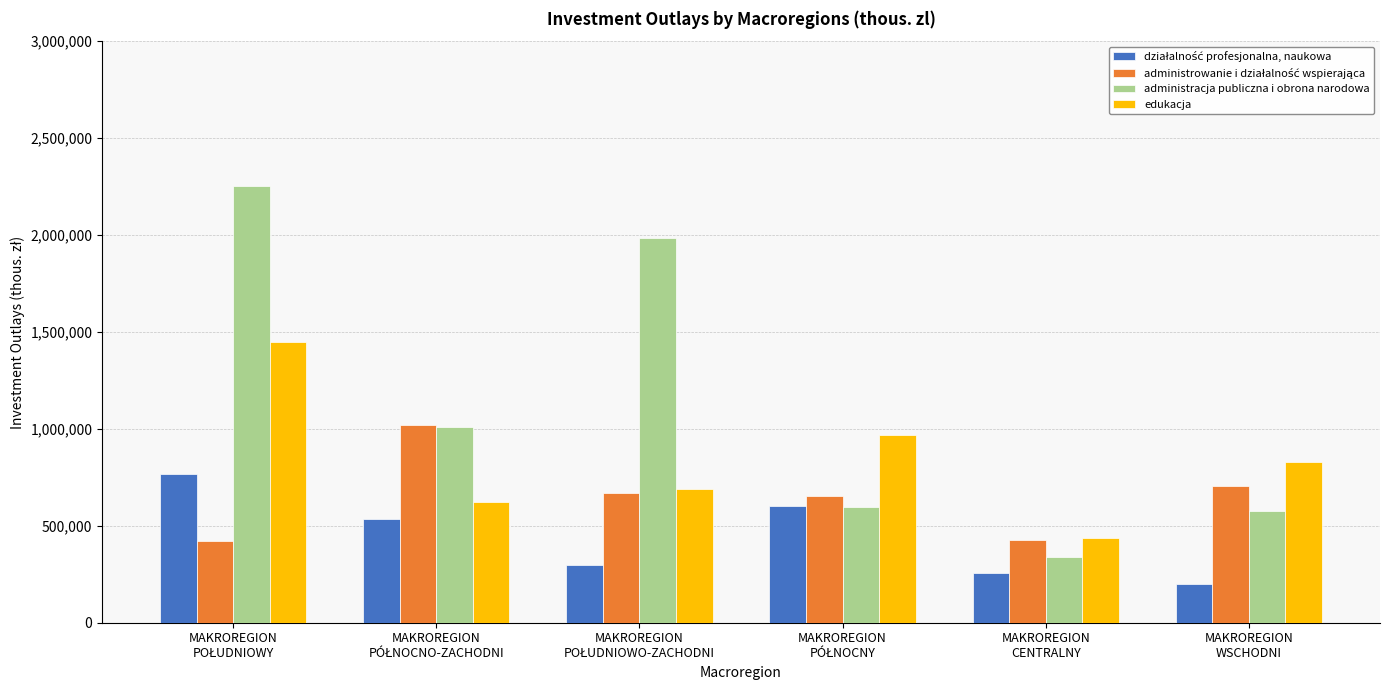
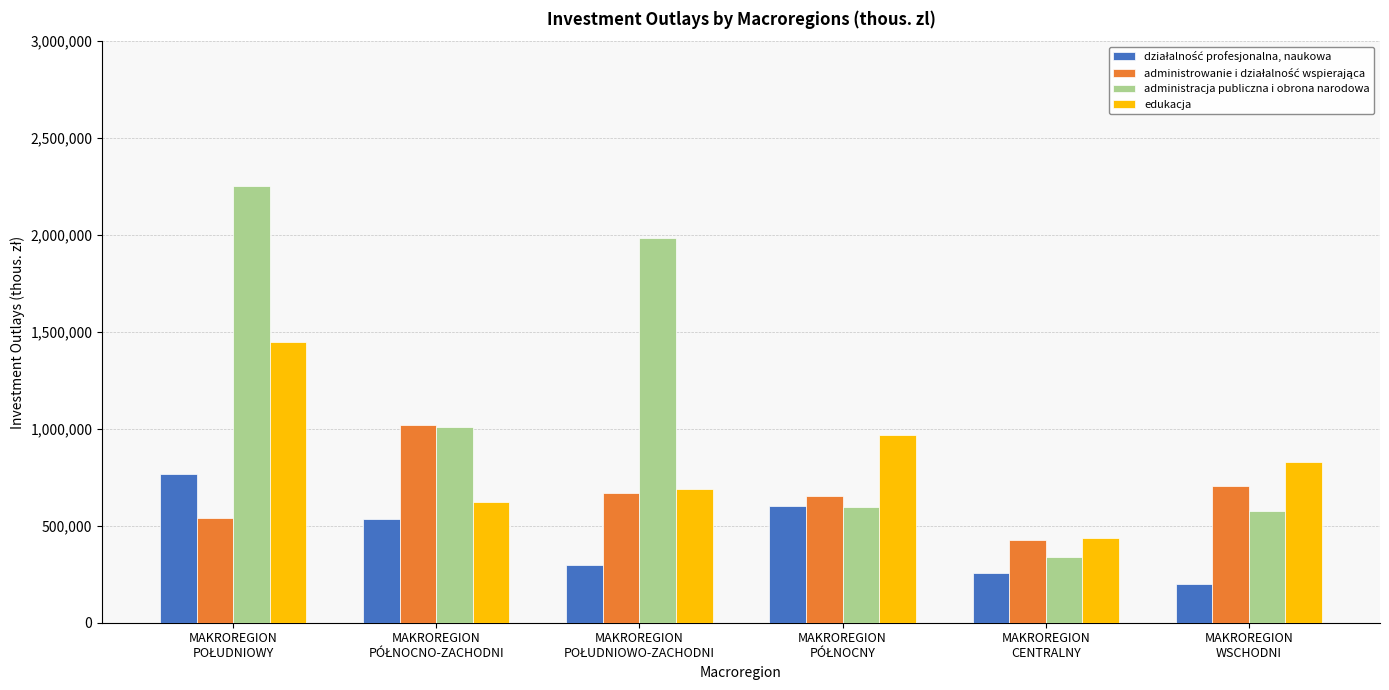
  {
    "działalność profesjonalna, naukowa": {
      "MAKROREGION POŁUDNIOWY": "770,000",
      "MAKROREGION PÓŁNOCNO-ZACHODNI": "540,000",
      "MAKROREGION POŁUDNIOWO-ZACHODNI": "300,000",
      "MAKROREGION PÓŁNOCNY": "600,000",
      "MAKROREGION CENTRALNY": "260,000",
      "MAKROREGION WSCHODNI": "200,000"
    },
    "administrowanie i działalność wspierająca": {
-     "MAKROREGION POŁUDNIOWY": "420,000",
+     "MAKROREGION POŁUDNIOWY": "540,000",
      "MAKROREGION PÓŁNOCNO-ZACHODNI": "1,020,000",
      "MAKROREGION POŁUDNIOWO-ZACHODNI": "670,000",
      "MAKROREGION PÓŁNOCNY": "660,000",
      "MAKROREGION CENTRALNY": "430,000",
      "MAKROREGION WSCHODNI": "700,000"
    },
    "administracja publiczna i obrona narodowa": {
      "MAKROREGION POŁUDNIOWY": "2,250,000",
      "MAKROREGION PÓŁNOCNO-ZACHODNI": "1,010,000",
      "MAKROREGION POŁUDNIOWO-ZACHODNI": "1,980,000",
      "MAKROREGION PÓŁNOCNY": "600,000",
      "MAKROREGION CENTRALNY": "340,000",
      "MAKROREGION WSCHODNI": "570,000"
    },
    "edukacja": {
      "MAKROREGION POŁUDNIOWY": "1,450,000",
      "MAKROREGION PÓŁNOCNO-ZACHODNI": "620,000",
      "MAKROREGION POŁUDNIOWO-ZACHODNI": "690,000",
      "MAKROREGION PÓŁNOCNY": "970,000",
      "MAKROREGION CENTRALNY": "440,000",
      "MAKROREGION WSCHODNI": "830,000"
    }
  }
